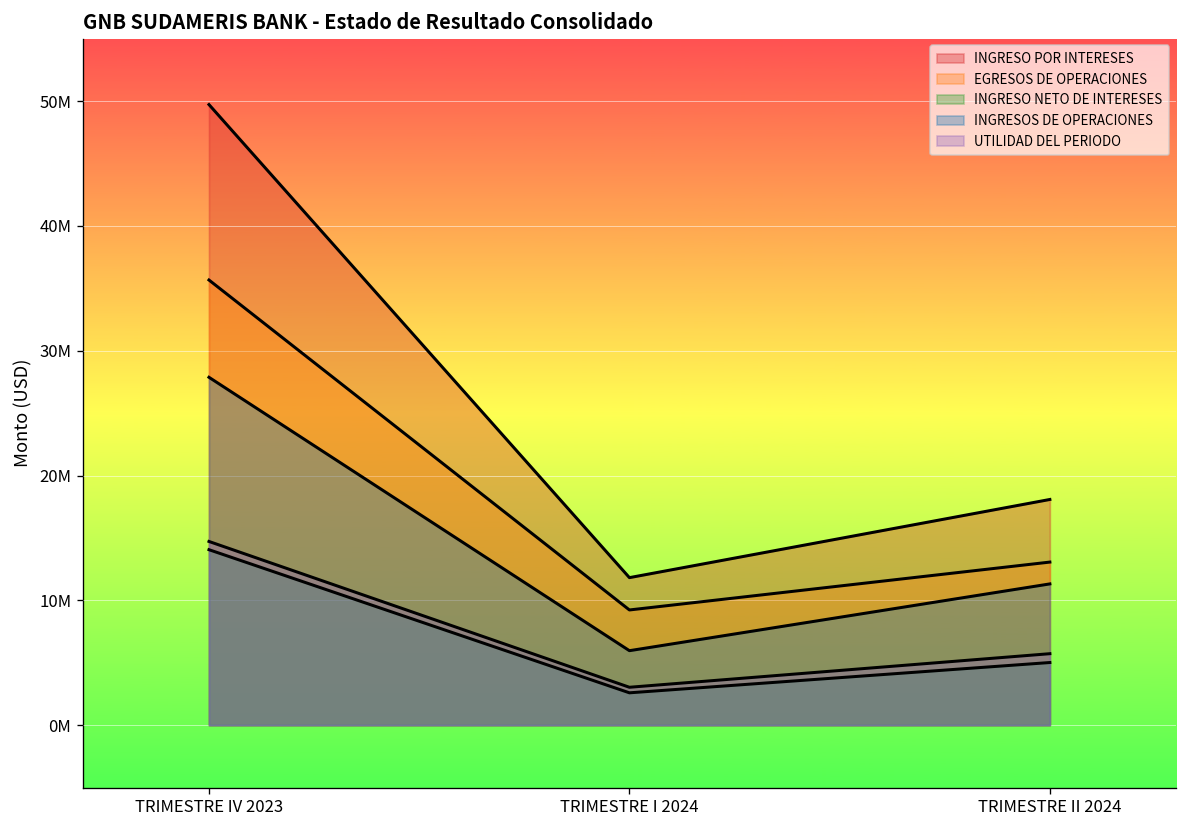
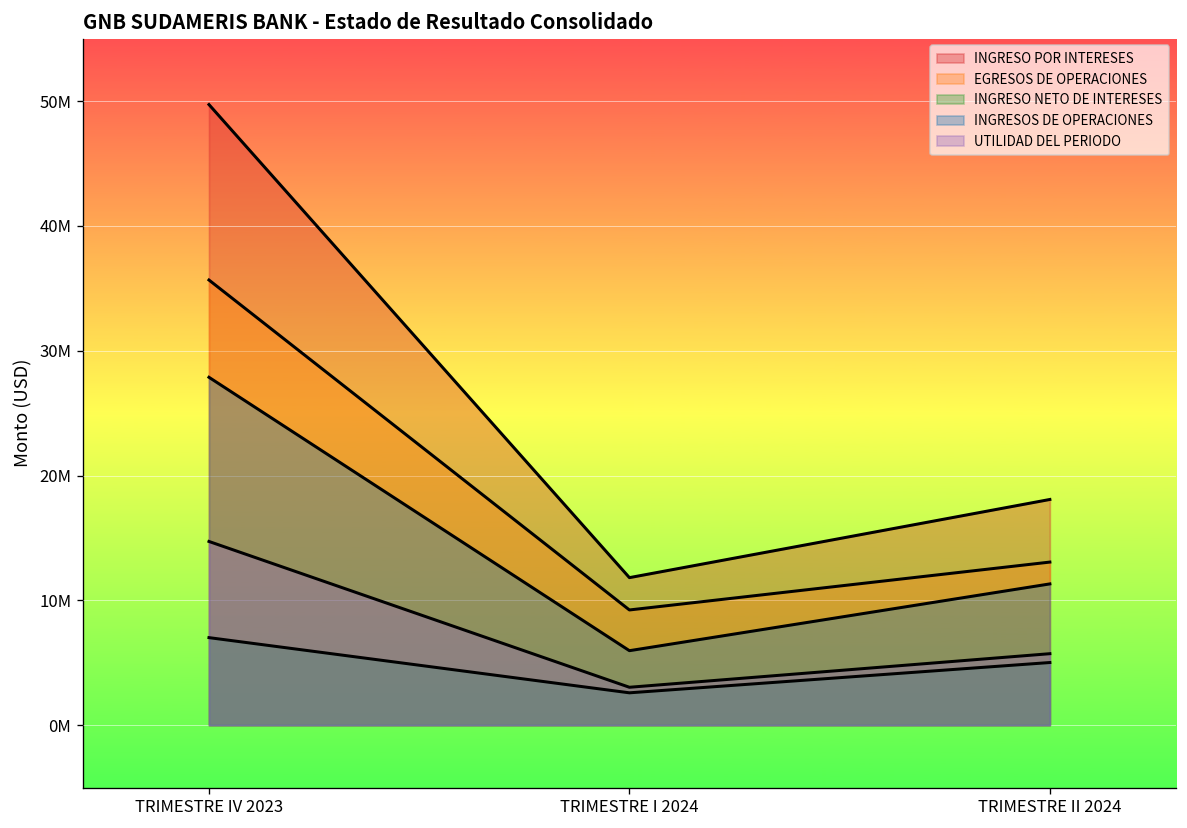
  {
    "INGRESO NETO DE INTERESES": {
-     "TRIMESTRE IV 2023": 14100000,
+     "TRIMESTRE IV 2023": 7000000,
      "TRIMESTRE I 2024": 2600000,
      "TRIMESTRE II 2024": 5000000
    },
    "INGRESOS DE OPERACIONES": {
      "TRIMESTRE IV 2023": 27900000,
      "TRIMESTRE I 2024": 6000000,
      "TRIMESTRE II 2024": 11300000
    },
    "UTILIDAD DEL PERIODO": {
      "TRIMESTRE IV 2023": 14700000,
      "TRIMESTRE I 2024": 3000000,
      "TRIMESTRE II 2024": 5700000
    }
  }
